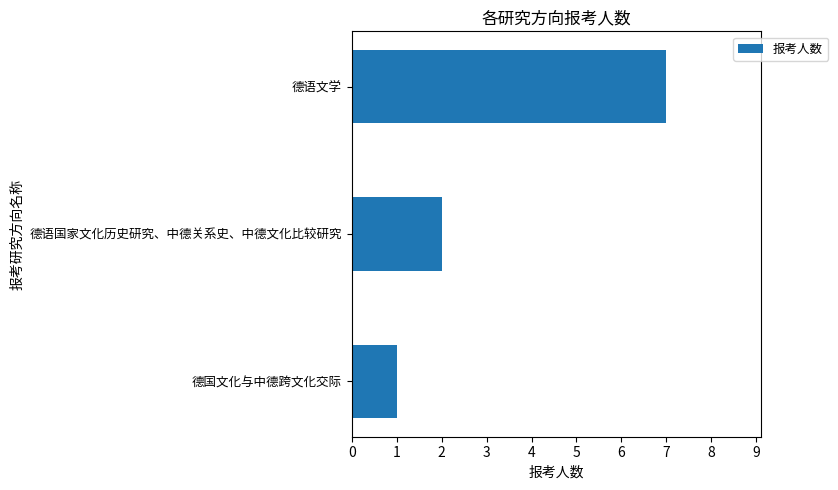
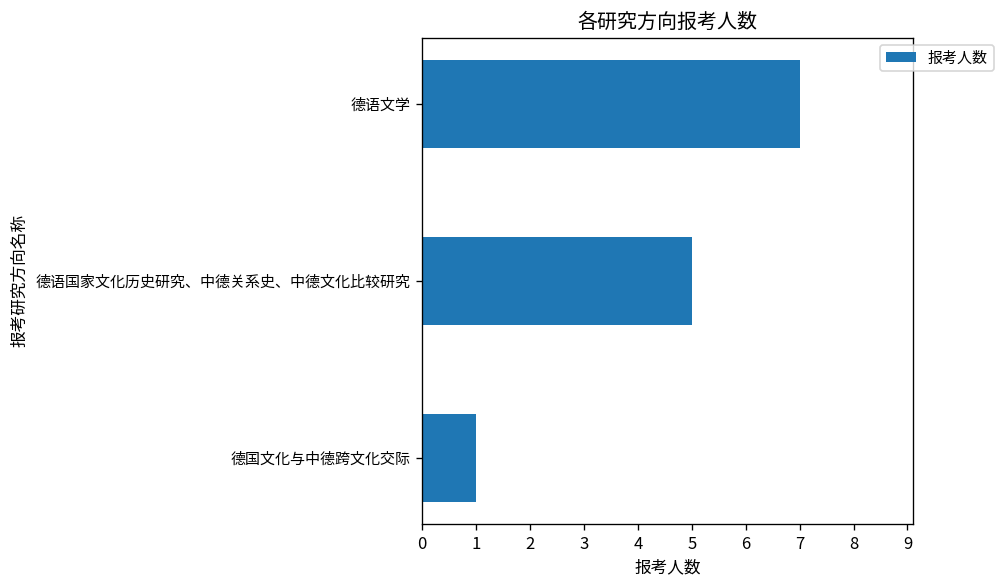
  {
    "德语文学": 7,
-   "德语国家文化历史研究、中德关系史、中德文化比较研究": 2,
+   "德语国家文化历史研究、中德关系史、中德文化比较研究": 5,
    "德国文化与中德跨文化交际": 1
  }
